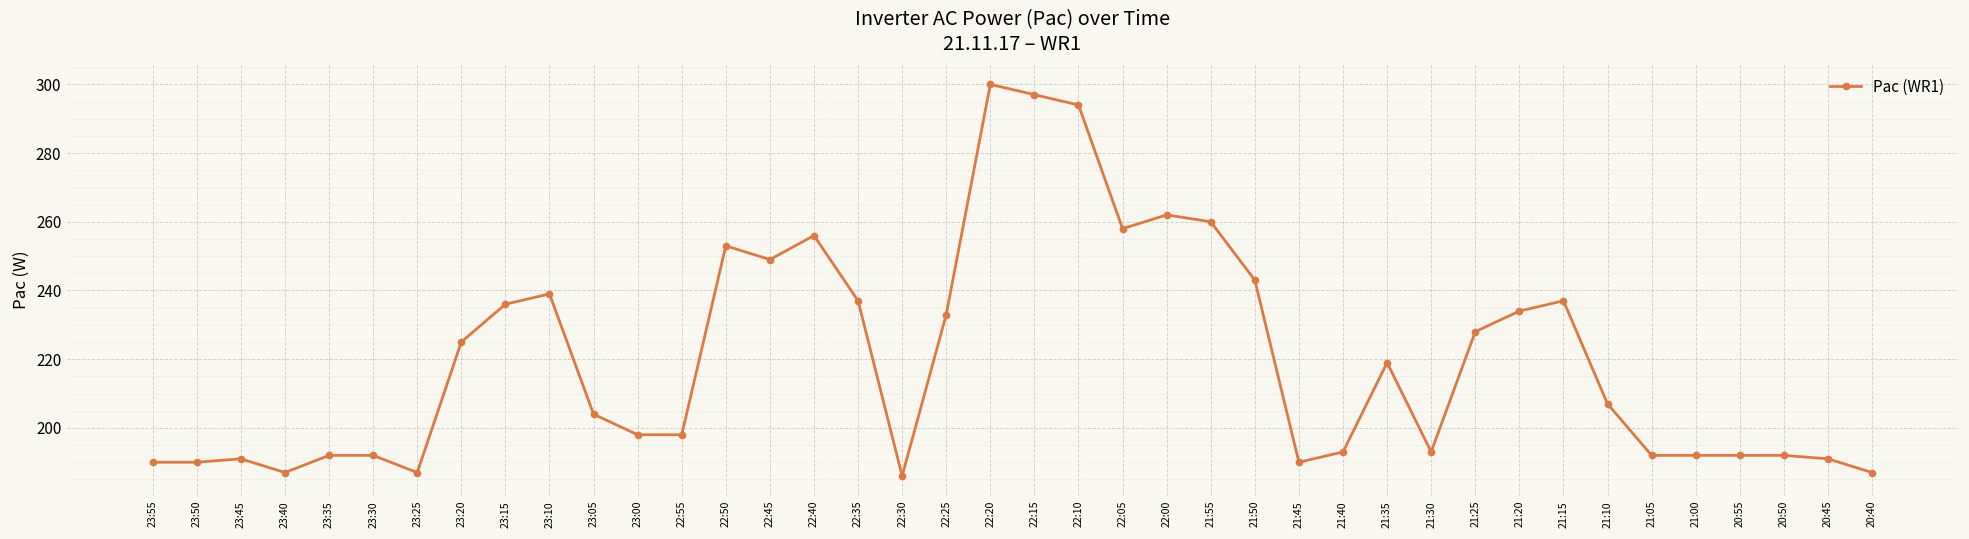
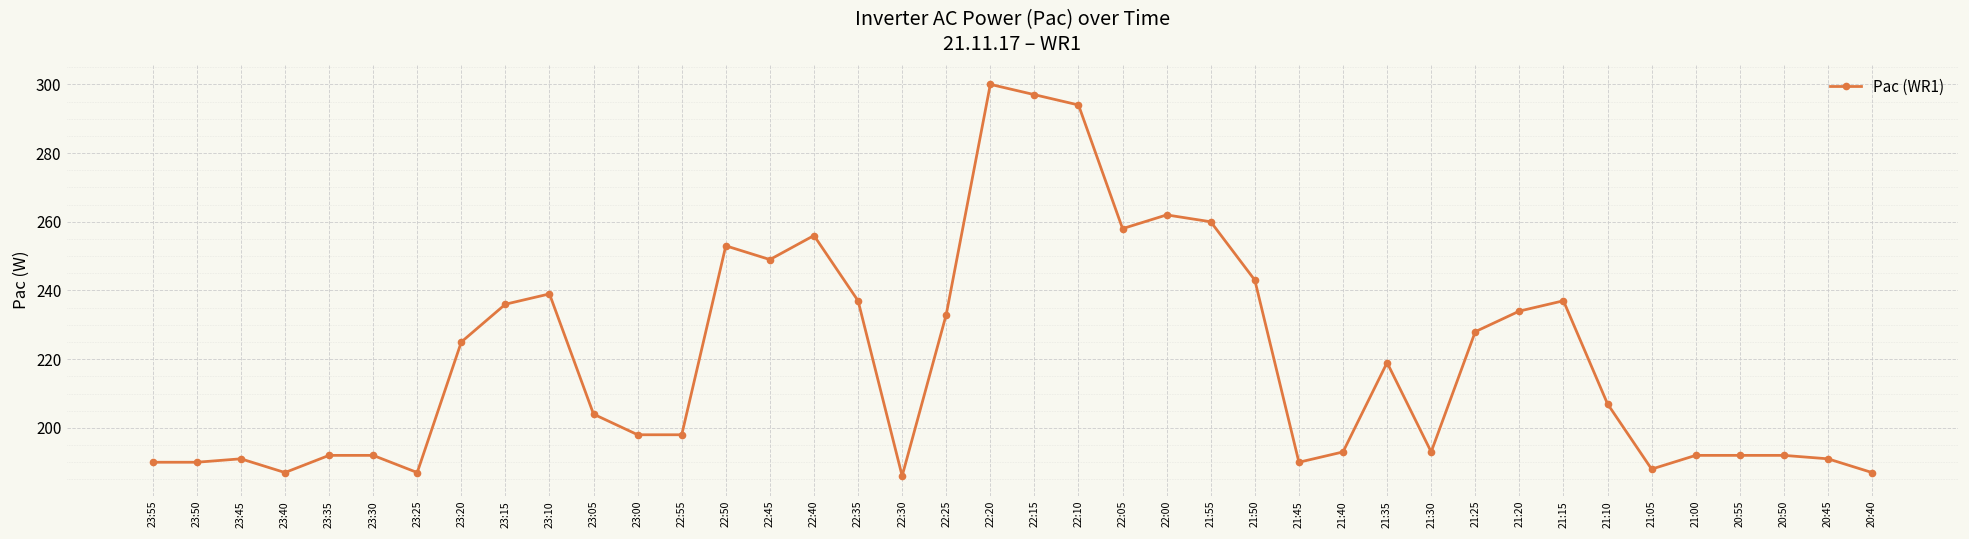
  {
    "23:55": 190,
    "23:50": 190,
    "23:45": 191,
    "23:40": 187,
    "23:35": 192,
    "23:30": 192,
    "23:25": 187,
    "23:20": 225,
    "23:15": 236,
    "23:10": 239,
    "23:05": 204,
    "23:00": 198,
    "22:55": 198,
    "22:50": 253,
    "22:45": 249,
    "22:40": 256,
    "22:35": 237,
    "22:30": 186,
    "22:25": 233,
    "22:20": 300,
    "22:15": 297,
    "22:10": 294,
    "22:05": 258,
    "22:00": 262,
    "21:55": 260,
    "21:50": 243,
    "21:45": 190,
    "21:40": 193,
    "21:35": 219,
    "21:30": 193,
    "21:25": 228,
    "21:20": 234,
    "21:15": 237,
    "21:10": 207,
-   "21:05": 192,
+   "21:05": 188,
    "21:00": 192,
    "20:55": 192,
    "20:50": 192,
    "20:45": 191,
    "20:40": 187
  }
